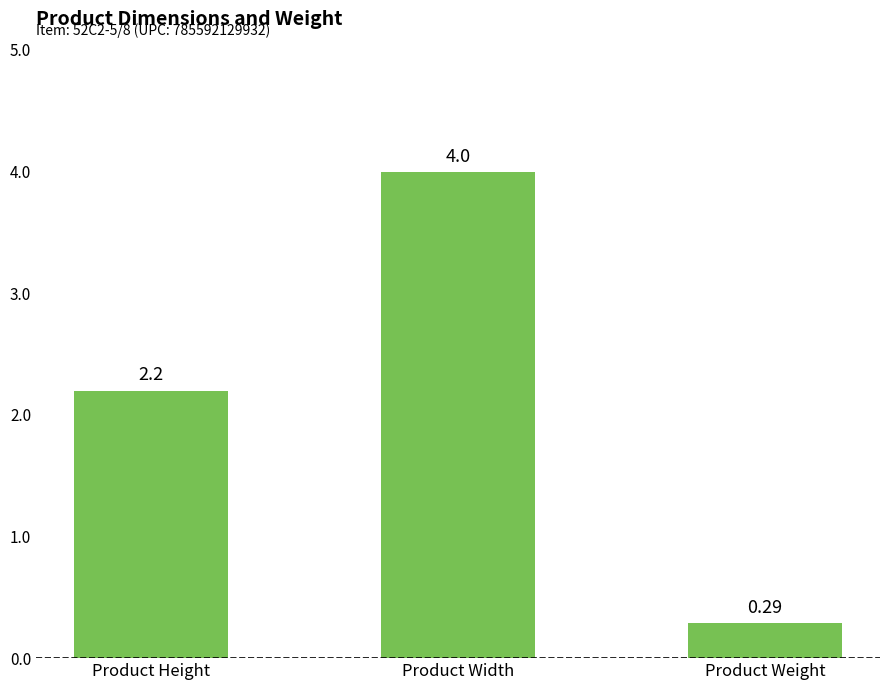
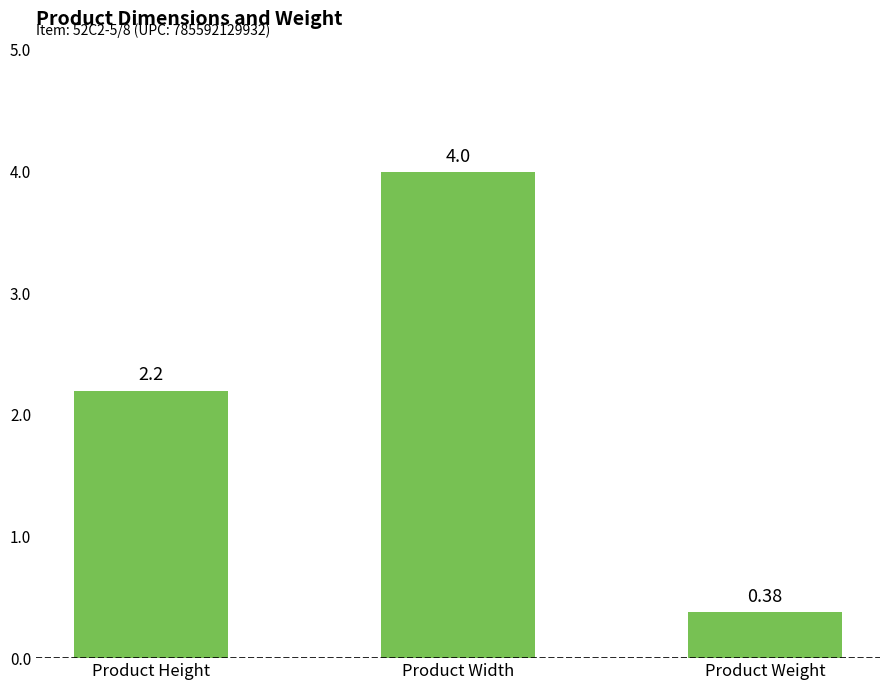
  {
    "Product Height": 2.2,
    "Product Width": 4.0,
-   "Product Weight": 0.29
+   "Product Weight": 0.38
  }
